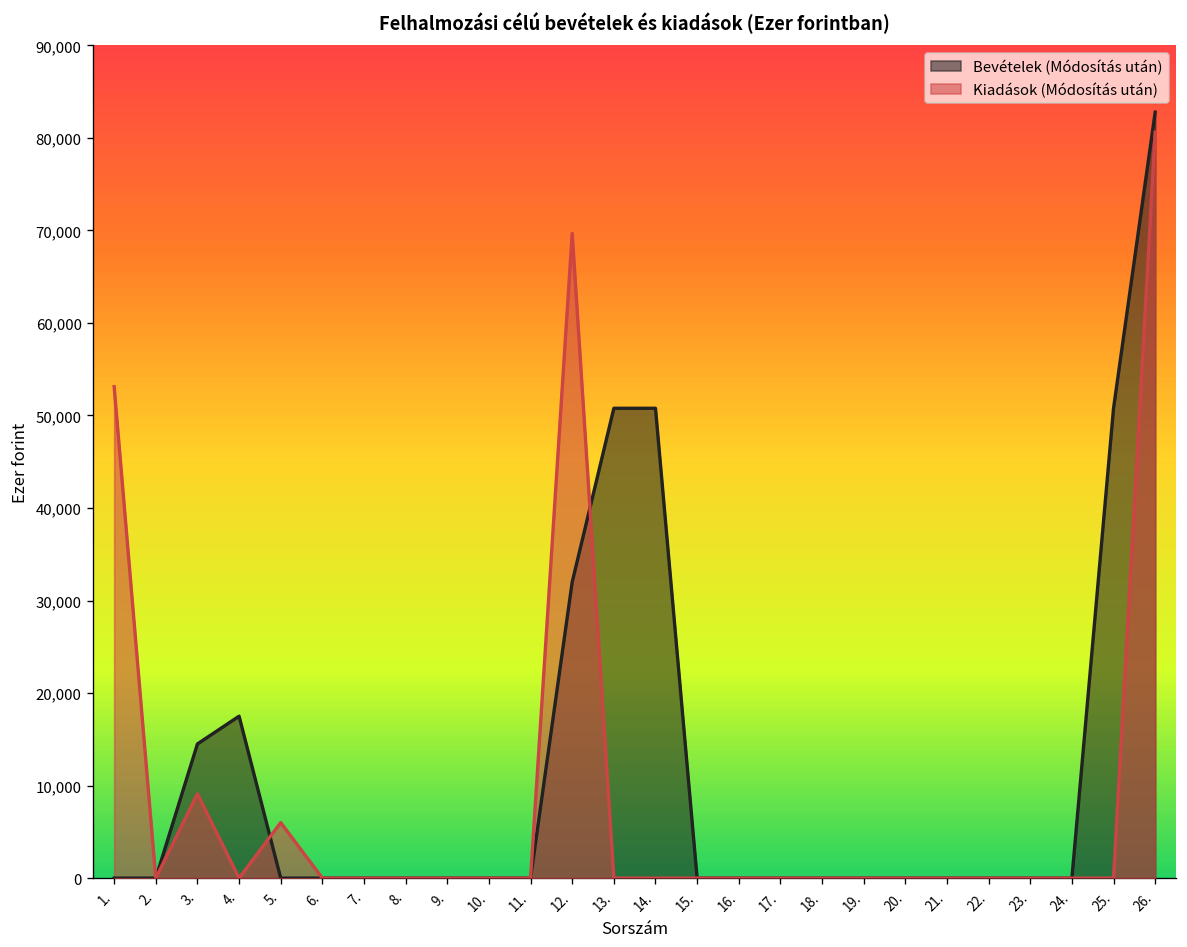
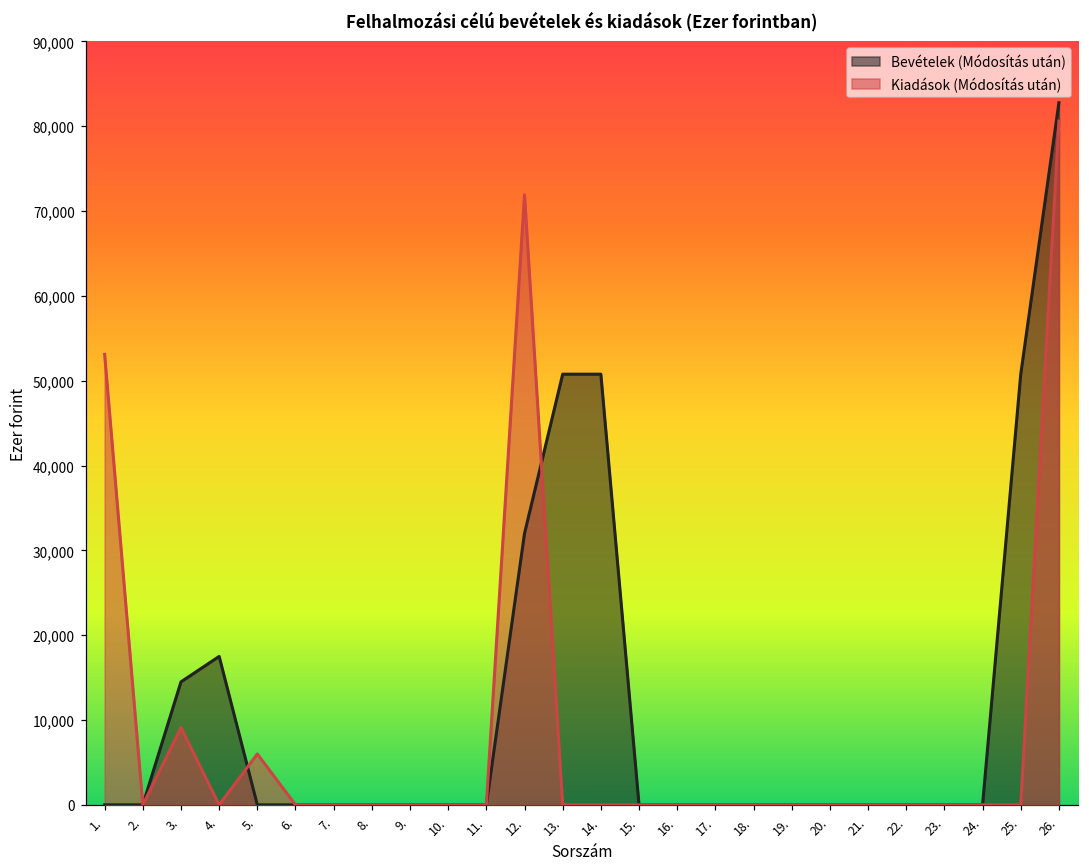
  {
    "Bevételek (Módosítás után)": {
      "1.": "0",
      "3.": "15,000",
      "4.": "18,000",
      "5.": "0",
      "12.": "32,000",
      "13.": "51,000",
      "14.": "51,000",
      "25.": "51,000",
      "26.": "83,000"
    },
    "Kiadások (Módosítás után)": {
      "1.": "53,000",
      "3.": "9,000",
      "4.": "0",
      "5.": "6,000",
-     "12.": "70,000",
+     "12.": "72,000",
      "13.": "0",
      "14.": "0",
      "25.": "0",
      "26.": "81,000"
    }
  }
